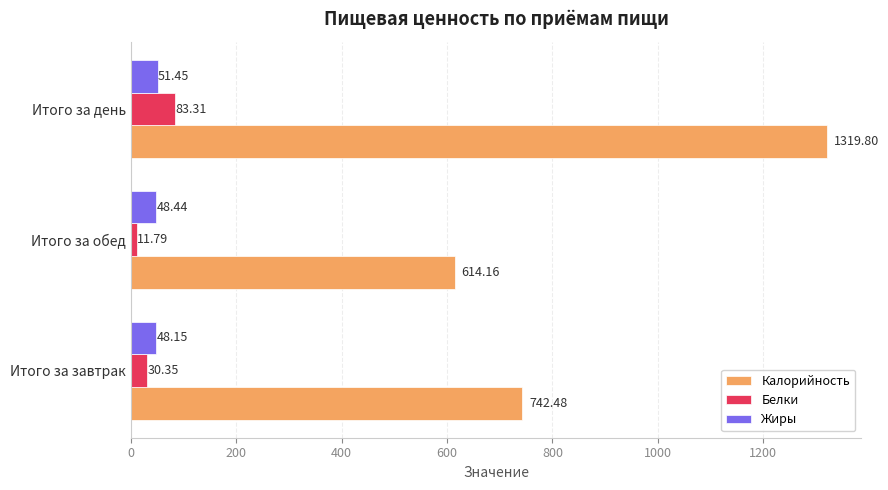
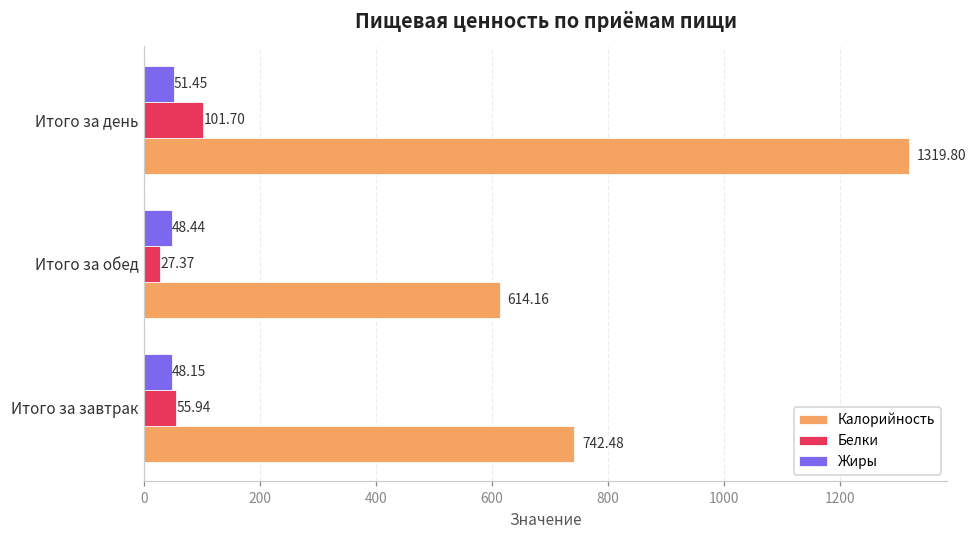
  {
    "Калорийность": {
      "Итого за день": 1319.80,
      "Итого за обед": 614.16,
      "Итого за завтрак": 742.48
    },
    "Белки": {
-     "Итого за день": 83.31,
-     "Итого за обед": 11.79,
-     "Итого за завтрак": 30.35
+     "Итого за день": 101.70,
+     "Итого за обед": 27.37,
+     "Итого за завтрак": 55.94
    },
    "Жиры": {
      "Итого за день": 51.45,
      "Итого за обед": 48.44,
      "Итого за завтрак": 48.15
    }
  }
